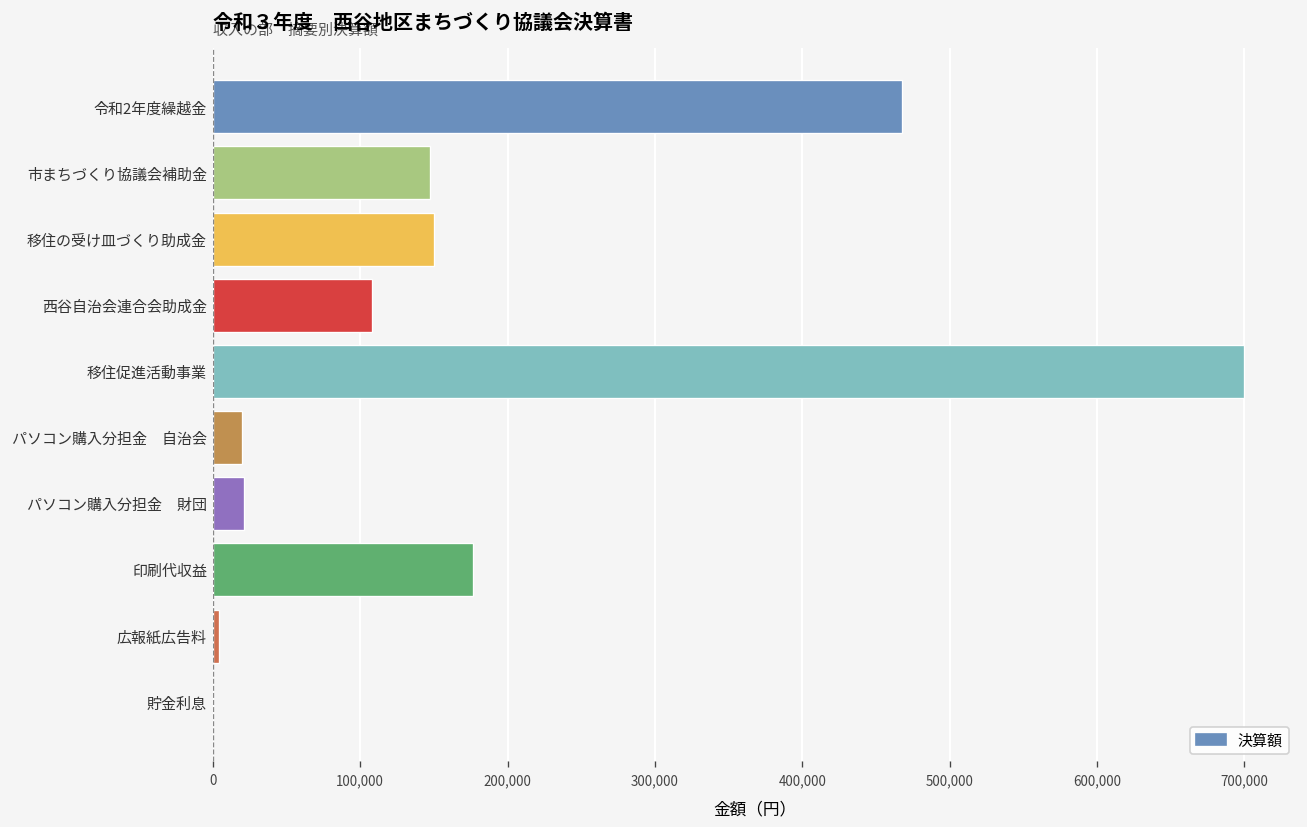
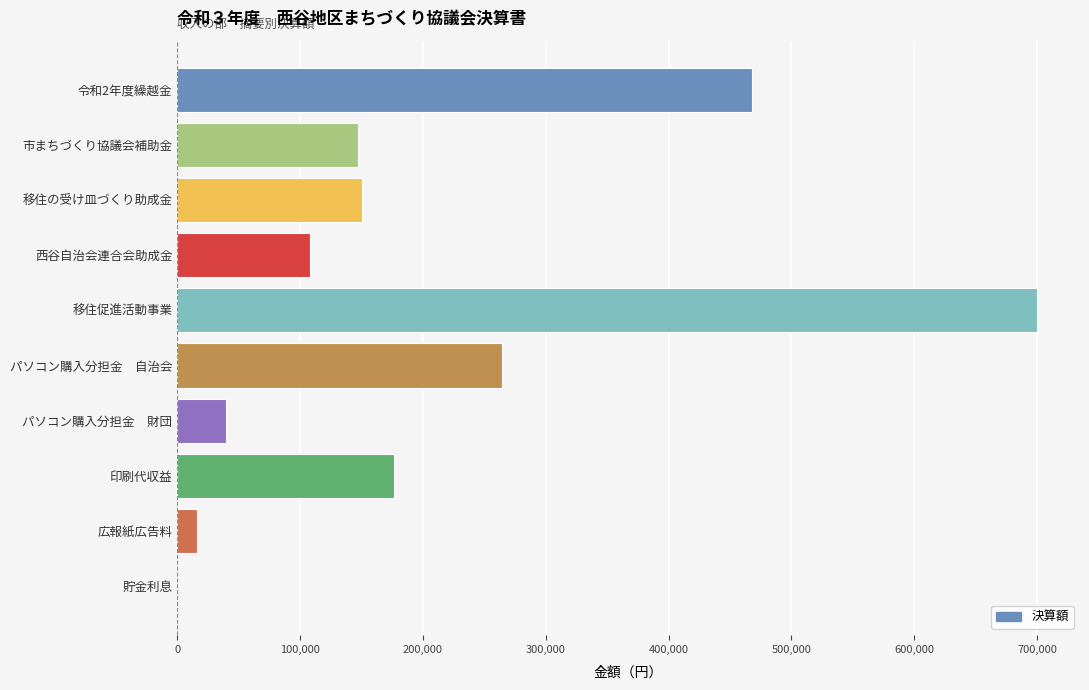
  {
    "令和2年度繰越金": "468,000",
    "市まちづくり協議会補助金": "147,000",
    "移住の受け皿づくり助成金": "150,000",
    "西谷自治会連合会助成金": "108,000",
    "移住促進活動事業": "700,000",
-   "パソコン購入分担金 自治会": "20,000",
-   "パソコン購入分担金 財団": "21,000",
+   "パソコン購入分担金 自治会": "264,000",
+   "パソコン購入分担金 財団": "40,000",
    "印刷代収益": "177,000",
-   "広報紙広告料": "4,000"
+   "広報紙広告料": "16,000"
  }
